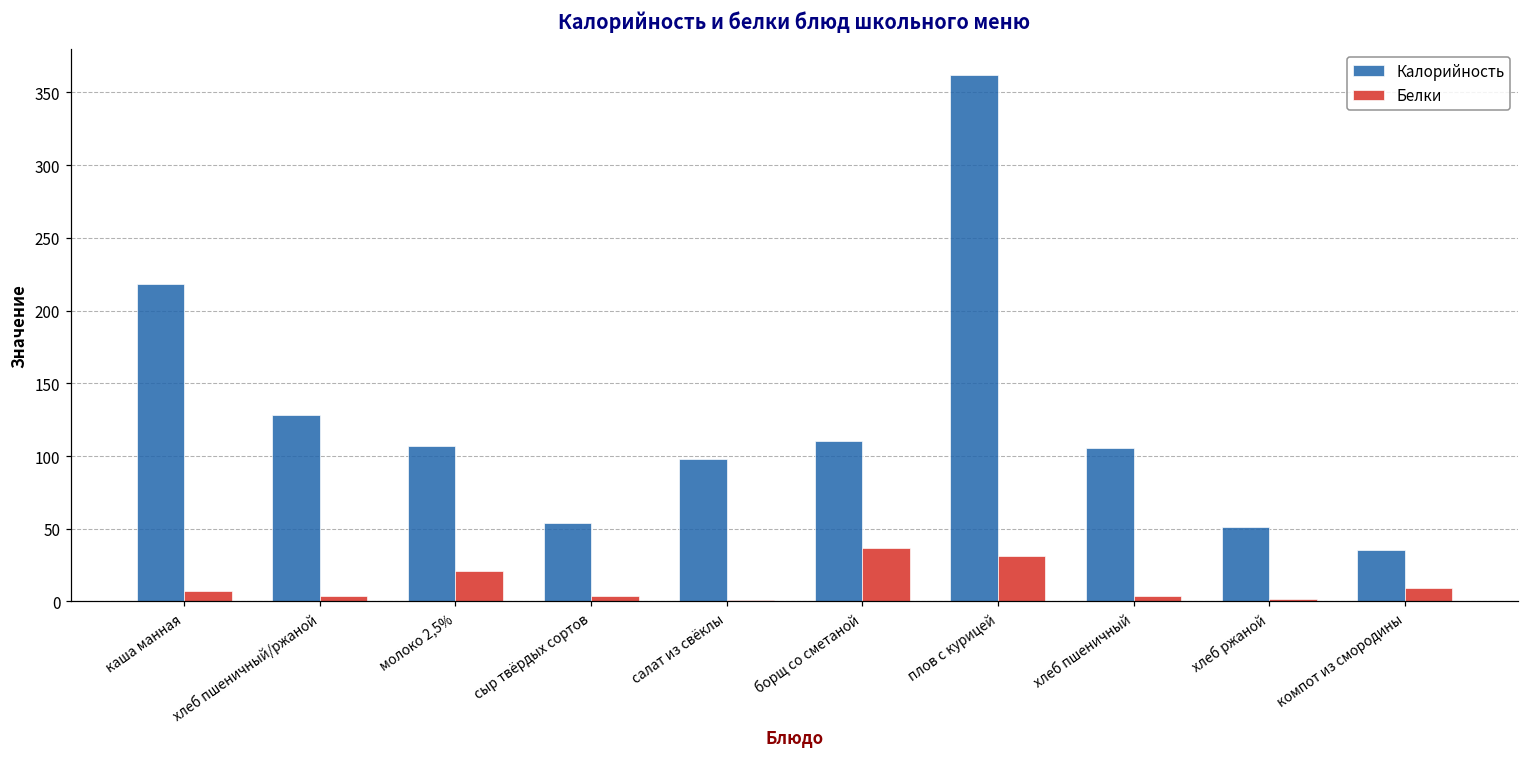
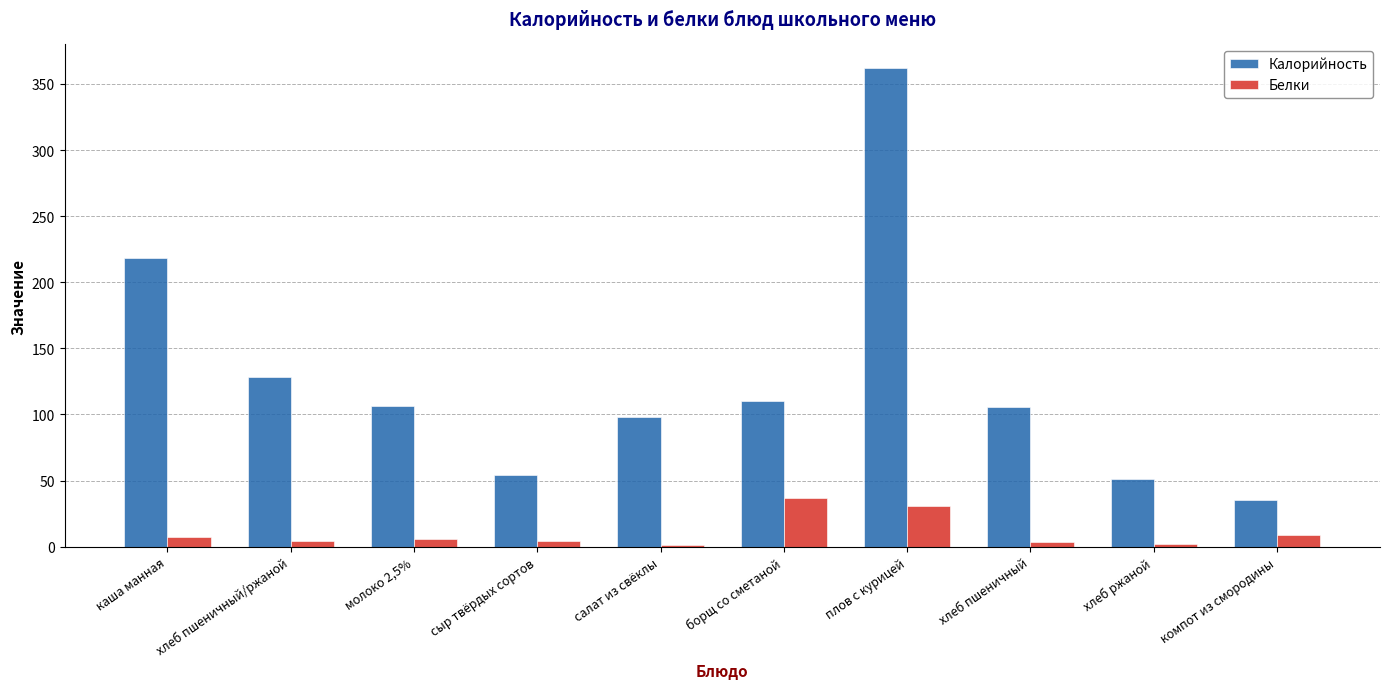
  {
    "Калорийность": {
      "каша манная": 218,
      "хлеб пшеничный/ржаной": 128,
      "молоко 2,5%": 107,
      "сыр твёрдых сортов": 54,
      "салат из свёклы": 98,
      "борщ со сметаной": 110,
      "плов с курицей": 362,
      "хлеб пшеничный": 106,
      "хлеб ржаной": 51,
      "компот из смородины": 36
    },
    "Белки": {
      "каша манная": 7,
      "хлеб пшеничный/ржаной": 4,
-     "молоко 2,5%": 21,
+     "молоко 2,5%": 6,
      "сыр твёрдых сортов": 4,
      "борщ со сметаной": 37,
      "плов с курицей": 31,
      "хлеб пшеничный": 3,
      "хлеб ржаной": 2,
      "компот из смородины": 9
    }
  }
